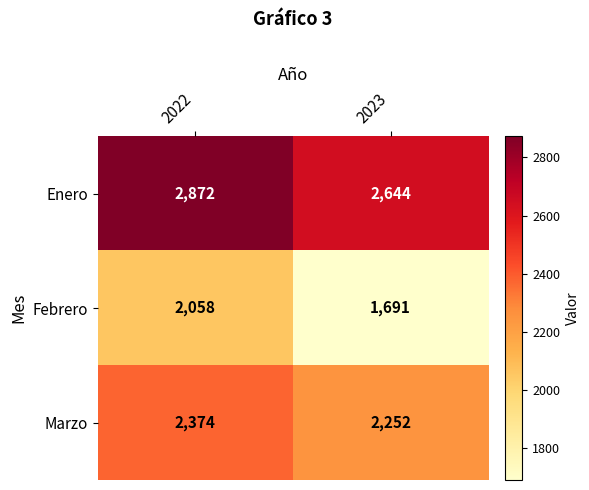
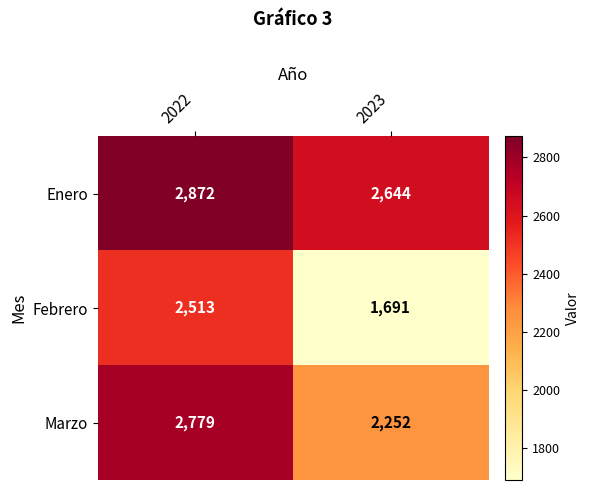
  {
    "Enero": {
      "2022": "2,872",
      "2023": "2,644"
    },
    "Febrero": {
-     "2022": "2,058",
+     "2022": "2,513",
      "2023": "1,691"
    },
    "Marzo": {
-     "2022": "2,374",
+     "2022": "2,779",
      "2023": "2,252"
    }
  }
